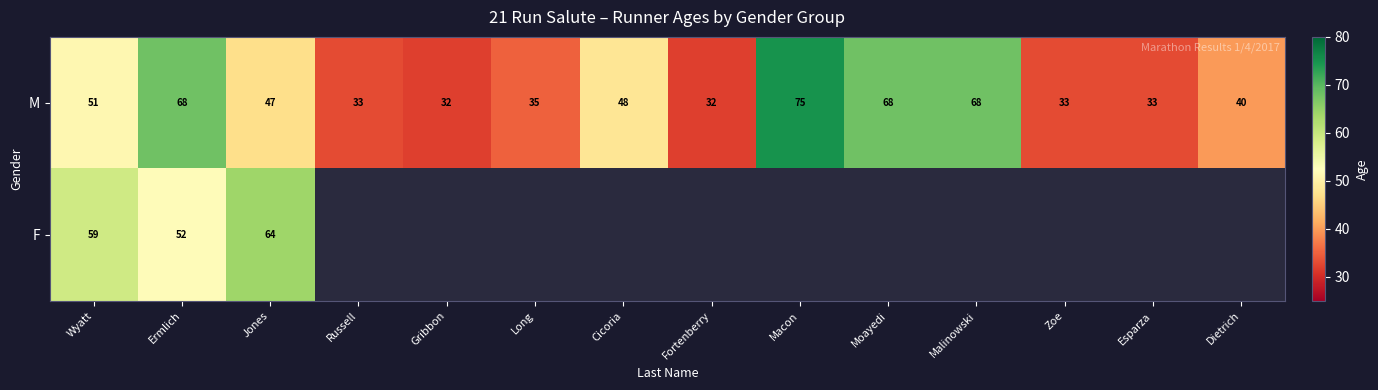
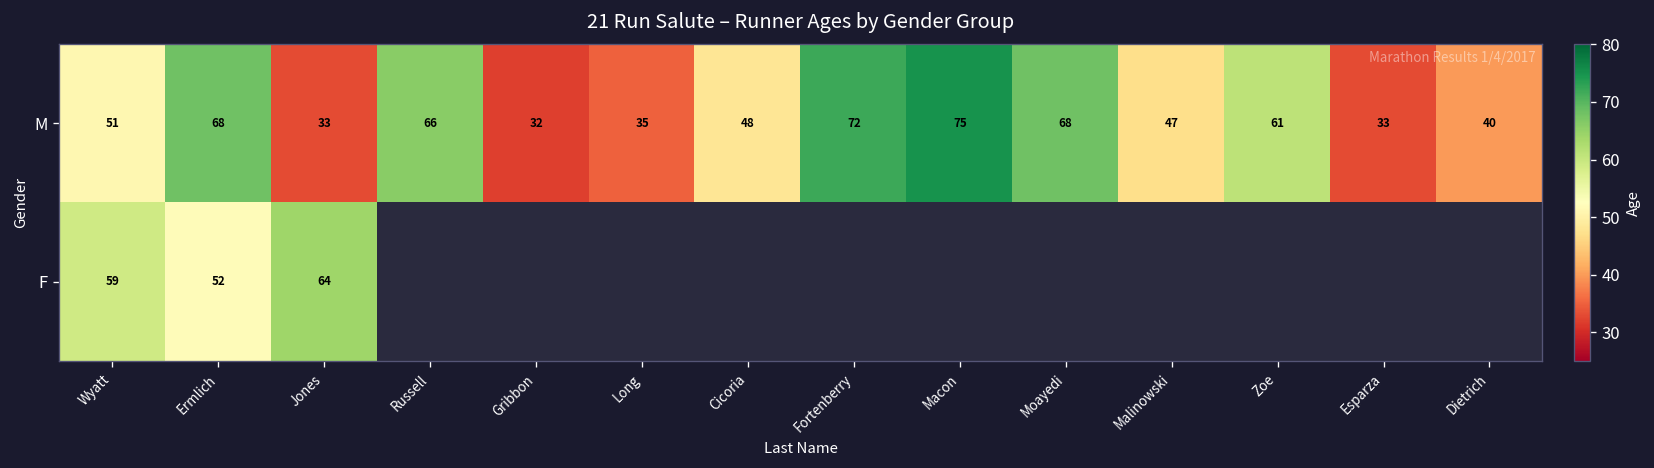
  {
    "M": {
      "Wyatt": 51,
      "Ermlich": 68,
-     "Jones": 47,
-     "Russell": 33,
+     "Jones": 33,
+     "Russell": 66,
      "Gribbon": 32,
      "Long": 35,
      "Cicoria": 48,
-     "Fortenberry": 32,
+     "Fortenberry": 72,
      "Macon": 75,
      "Moayedi": 68,
-     "Malinowski": 68,
-     "Zoe": 33,
+     "Malinowski": 47,
+     "Zoe": 61,
      "Esparza": 33
    },
    "F": {
      "Wyatt": 59,
      "Ermlich": 52,
      "Jones": 64
    }
  }
